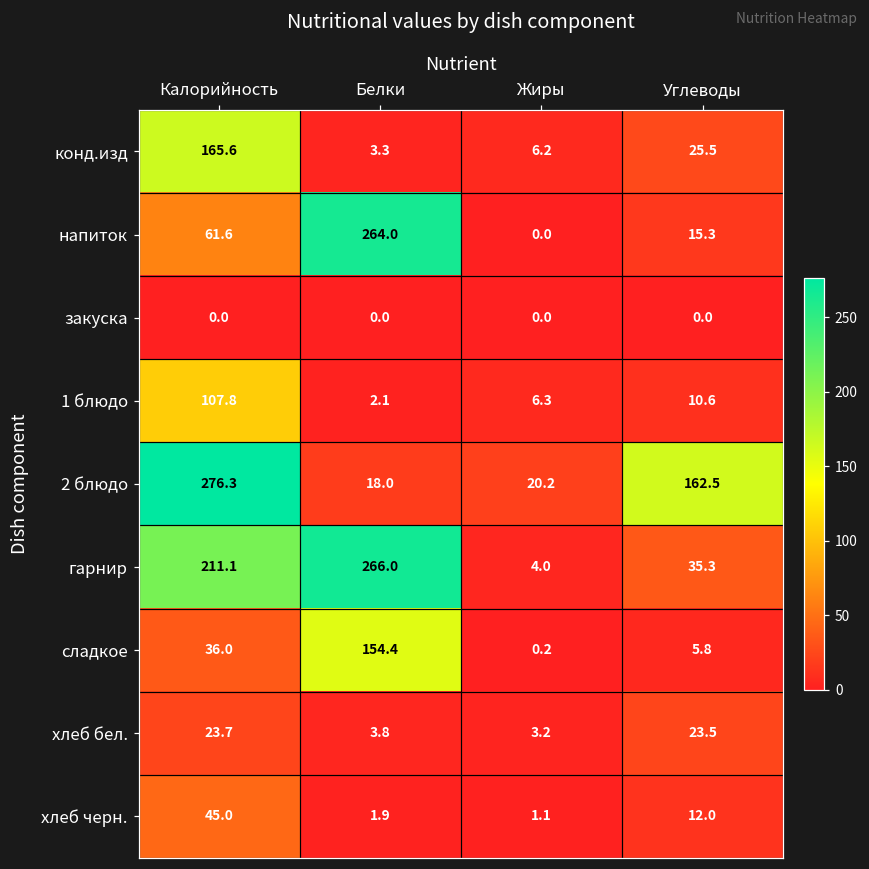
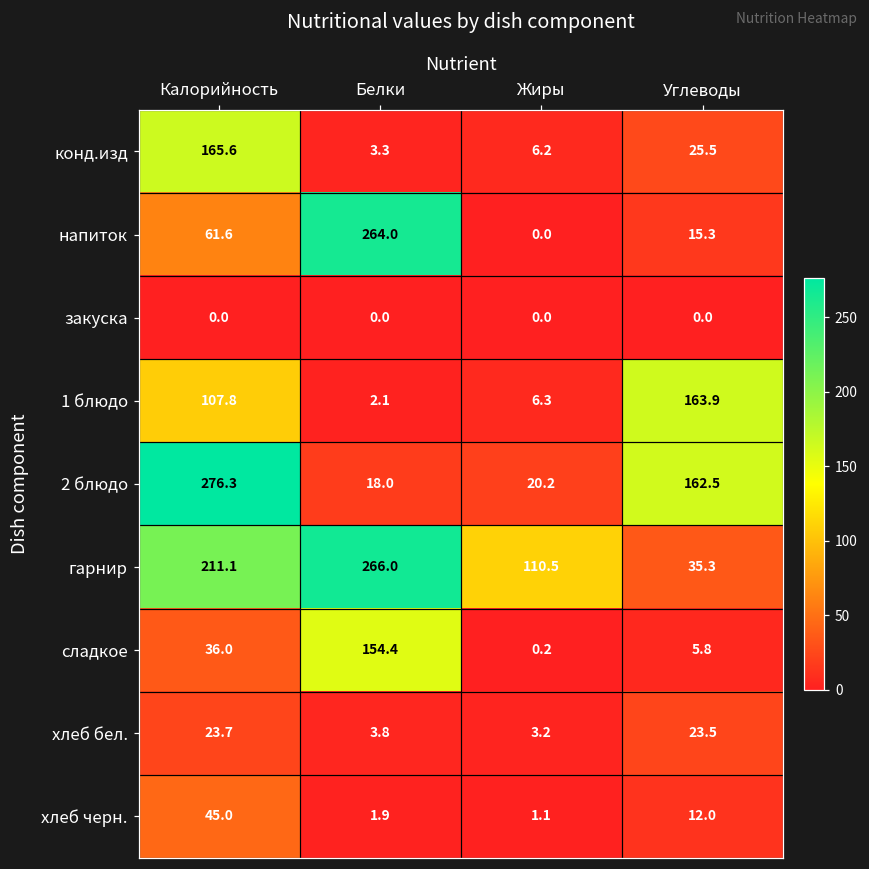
  {
    "конд.изд": {
      "Калорийность": 165.6,
      "Белки": 3.3,
      "Жиры": 6.2,
      "Углеводы": 25.5
    },
    "напиток": {
      "Калорийность": 61.6,
      "Белки": 264.0,
      "Жиры": 0.0,
      "Углеводы": 15.3
    },
    "закуска": {
      "Калорийность": 0.0,
      "Белки": 0.0,
      "Жиры": 0.0,
      "Углеводы": 0.0
    },
    "1 блюдо": {
      "Калорийность": 107.8,
      "Белки": 2.1,
      "Жиры": 6.3,
-     "Углеводы": 10.6
+     "Углеводы": 163.9
    },
    "2 блюдо": {
      "Калорийность": 276.3,
      "Белки": 18.0,
      "Жиры": 20.2,
      "Углеводы": 162.5
    },
    "гарнир": {
      "Калорийность": 211.1,
      "Белки": 266.0,
-     "Жиры": 4.0,
+     "Жиры": 110.5,
      "Углеводы": 35.3
    },
    "сладкое": {
      "Калорийность": 36.0,
      "Белки": 154.4,
      "Жиры": 0.2,
      "Углеводы": 5.8
    },
    "хлеб бел.": {
      "Калорийность": 23.7,
      "Белки": 3.8,
      "Жиры": 3.2,
      "Углеводы": 23.5
    },
    "хлеб черн.": {
      "Калорийность": 45.0,
      "Белки": 1.9,
      "Жиры": 1.1,
      "Углеводы": 12.0
    }
  }
